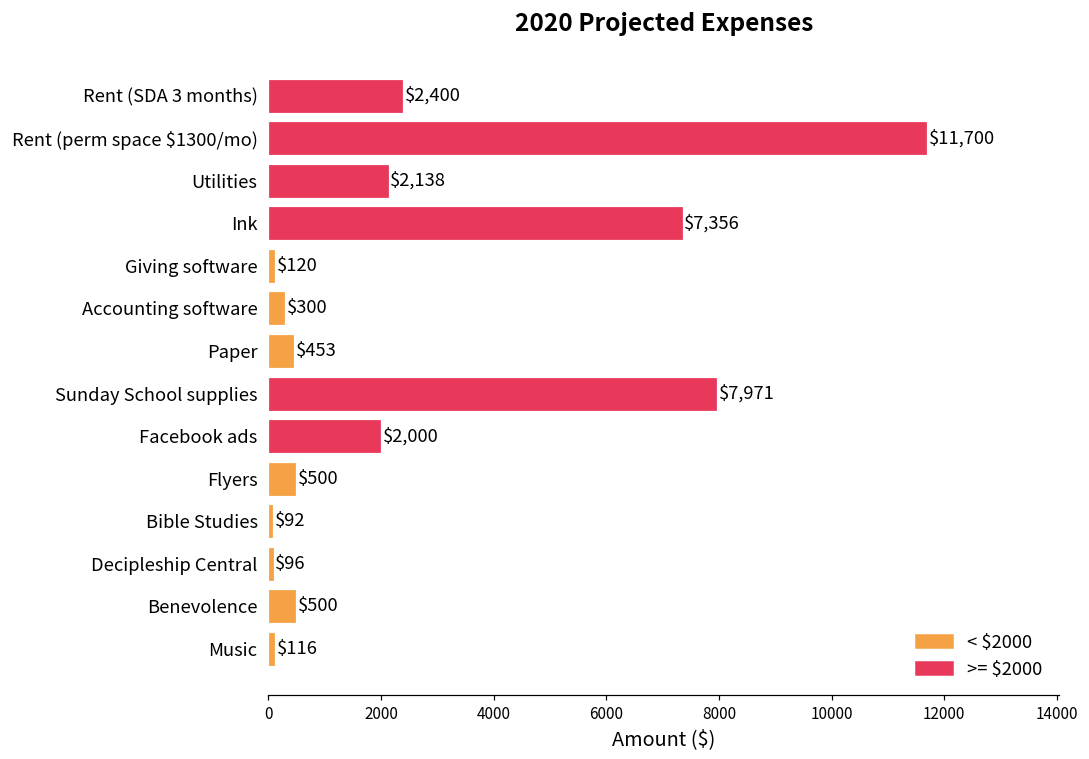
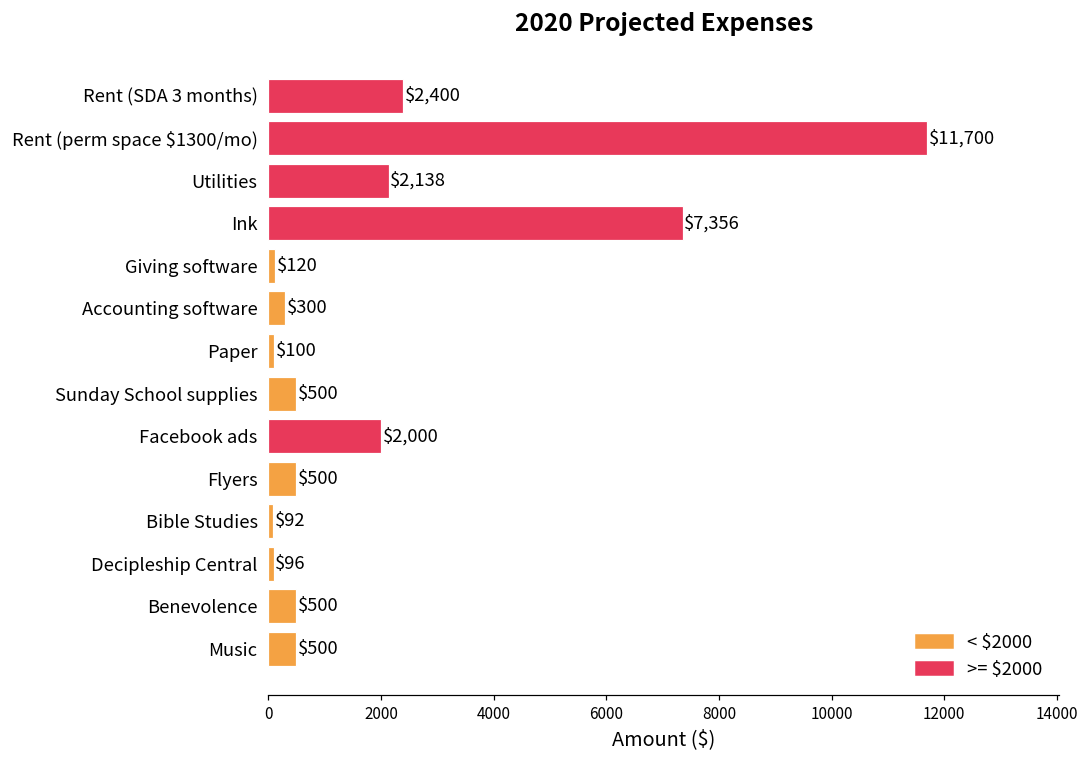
  {
    "Rent (SDA 3 months)": "$2,400",
    "Rent (perm space $1300/mo)": "$11,700",
    "Utilities": "$2,138",
    "Ink": "$7,356",
    "Giving software": "$120",
    "Accounting software": "$300",
-   "Paper": "$453",
-   "Sunday School supplies": "$7,971",
+   "Paper": "$100",
+   "Sunday School supplies": "$500",
    "Facebook ads": "$2,000",
    "Flyers": "$500",
    "Bible Studies": "$92",
    "Decipleship Central": "$96",
    "Benevolence": "$500",
-   "Music": "$116"
+   "Music": "$500"
  }
